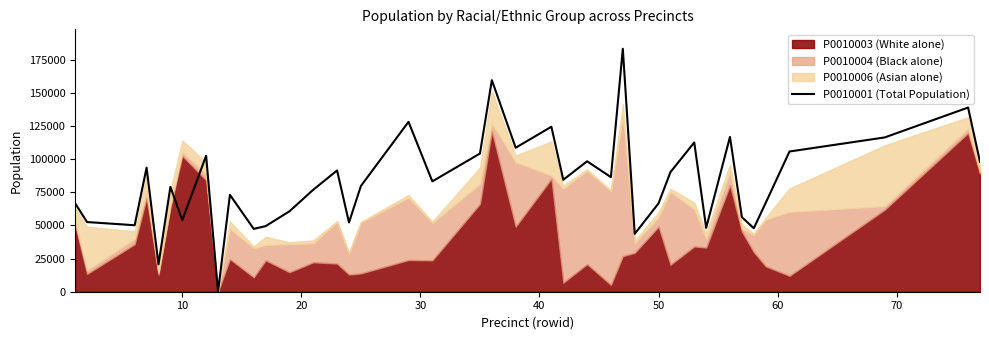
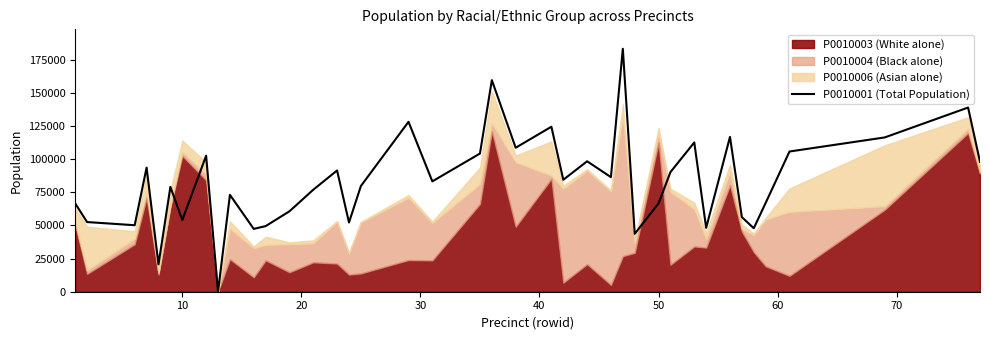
  {
    "P0010001 (Total Population)": {
      "10": 54000,
      "50": 67000
    },
    "P0010003 (White alone)": {
      "10": 103000,
-     "50": 49000
+     "50": 113000
    }
  }
